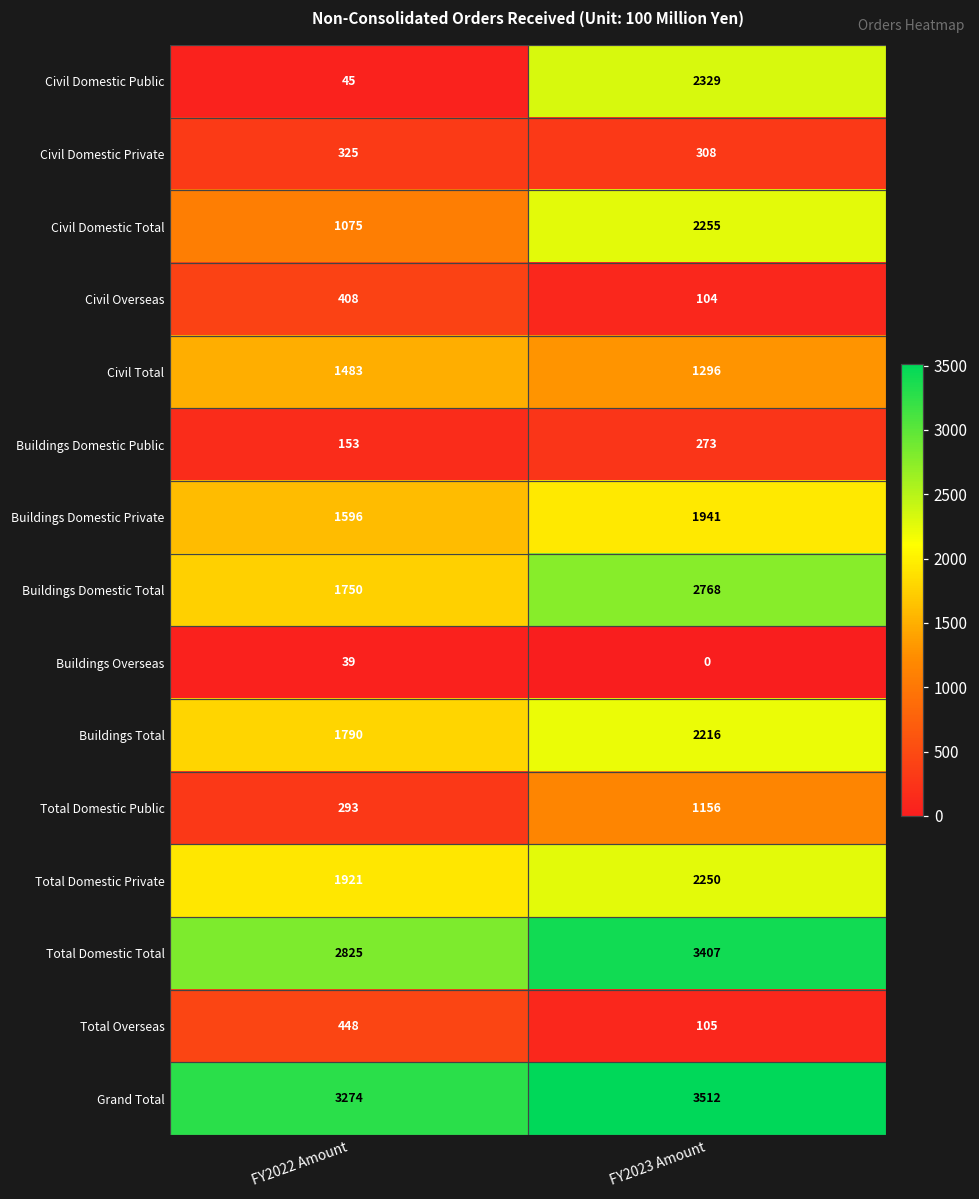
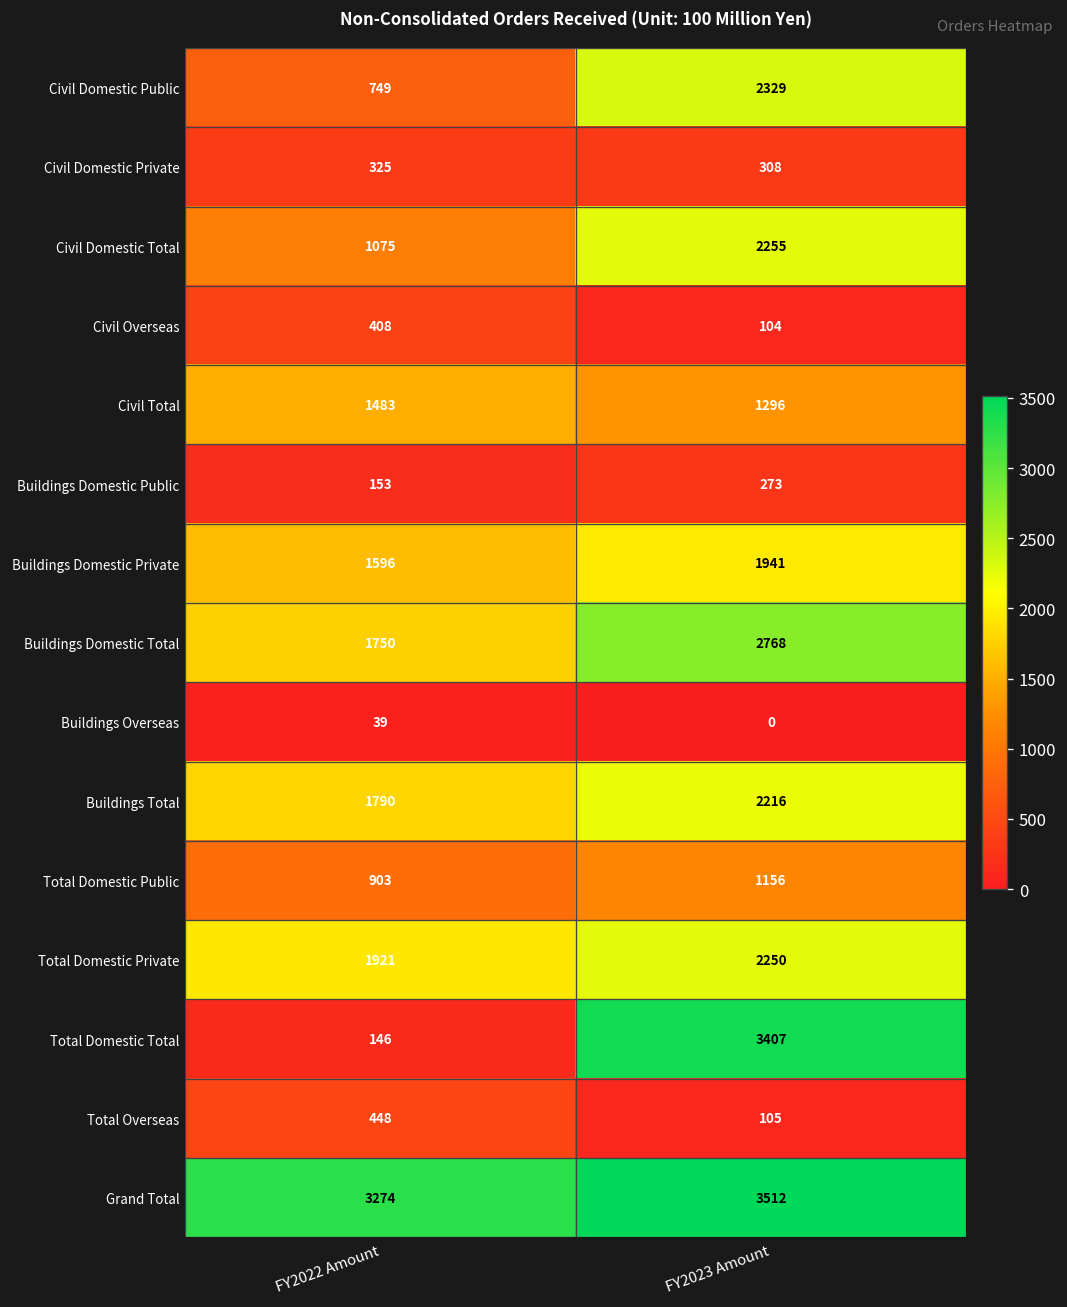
  {
    "Civil Domestic Public": {
-     "FY2022 Amount": 45,
+     "FY2022 Amount": 749,
      "FY2023 Amount": 2329
    },
    "Civil Domestic Private": {
      "FY2022 Amount": 325,
      "FY2023 Amount": 308
    },
    "Civil Domestic Total": {
      "FY2022 Amount": 1075,
      "FY2023 Amount": 2255
    },
    "Civil Overseas": {
      "FY2022 Amount": 408,
      "FY2023 Amount": 104
    },
    "Civil Total": {
      "FY2022 Amount": 1483,
      "FY2023 Amount": 1296
    },
    "Buildings Domestic Public": {
      "FY2022 Amount": 153,
      "FY2023 Amount": 273
    },
    "Buildings Domestic Private": {
      "FY2022 Amount": 1596,
      "FY2023 Amount": 1941
    },
    "Buildings Domestic Total": {
      "FY2022 Amount": 1750,
      "FY2023 Amount": 2768
    },
    "Buildings Overseas": {
      "FY2022 Amount": 39,
      "FY2023 Amount": 0
    },
    "Buildings Total": {
      "FY2022 Amount": 1790,
      "FY2023 Amount": 2216
    },
    "Total Domestic Public": {
-     "FY2022 Amount": 293,
+     "FY2022 Amount": 903,
      "FY2023 Amount": 1156
    },
    "Total Domestic Private": {
      "FY2022 Amount": 1921,
      "FY2023 Amount": 2250
    },
    "Total Domestic Total": {
-     "FY2022 Amount": 2825,
+     "FY2022 Amount": 146,
      "FY2023 Amount": 3407
    },
    "Total Overseas": {
      "FY2022 Amount": 448,
      "FY2023 Amount": 105
    },
    "Grand Total": {
      "FY2022 Amount": 3274,
      "FY2023 Amount": 3512
    }
  }
